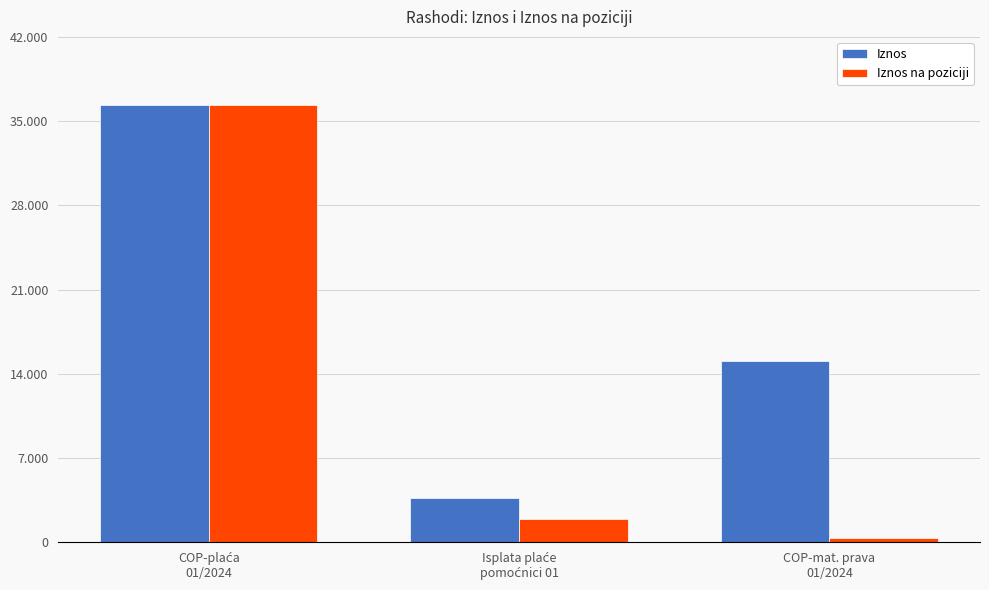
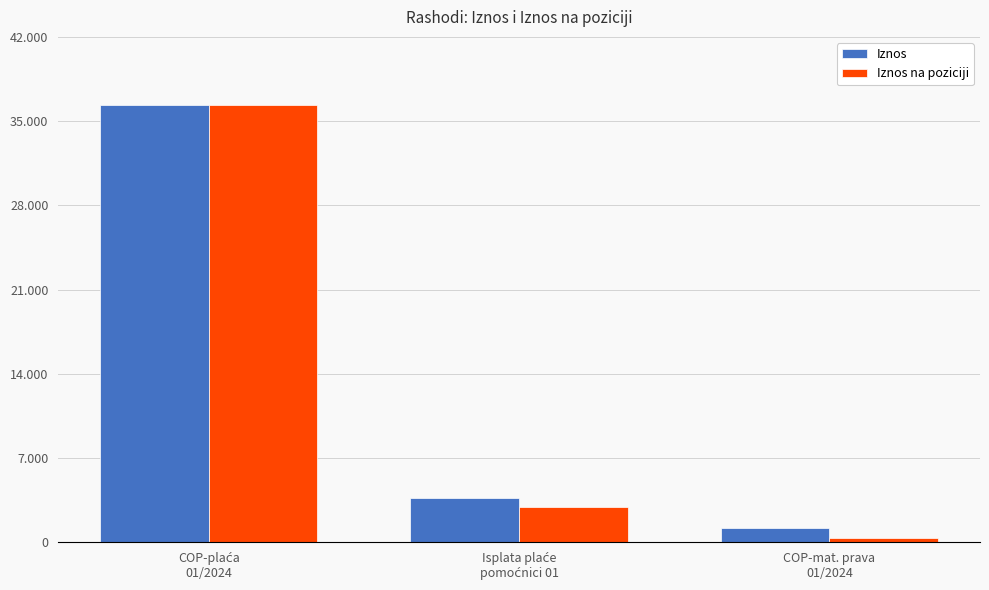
  {
    "Iznos": {
      "COP-plaća 01/2024": 36.4,
      "Isplata plaće pomoćnici 01": 3.7,
-     "COP-mat. prava 01/2024": 15.1
+     "COP-mat. prava 01/2024": 1.2
    },
    "Iznos na poziciji": {
      "COP-plaća 01/2024": 36.4,
-     "Isplata plaće pomoćnici 01": 1.9,
+     "Isplata plaće pomoćnici 01": 2.9,
      "COP-mat. prava 01/2024": 0.4
    }
  }
